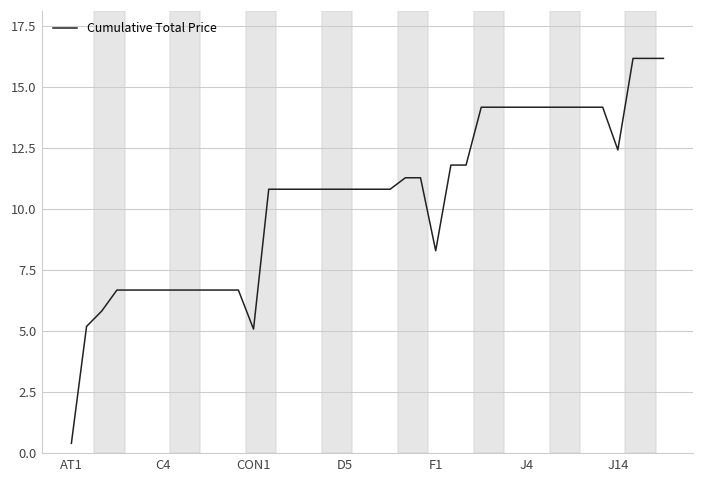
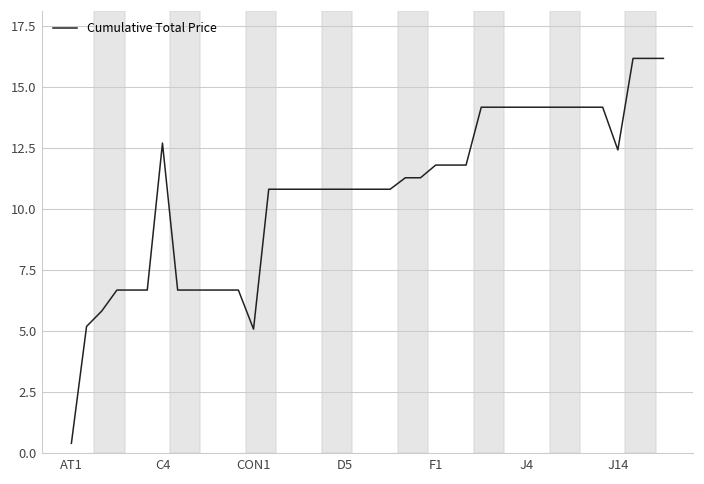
  {
    "AT1": 0.4,
-   "C4": 6.7,
+   "C4": 12.7,
    "CON1": 5.1,
    "D5": 10.8,
-   "F1": 8.3,
+   "F1": 11.8,
    "J4": 14.2,
    "J14": 12.4
  }
